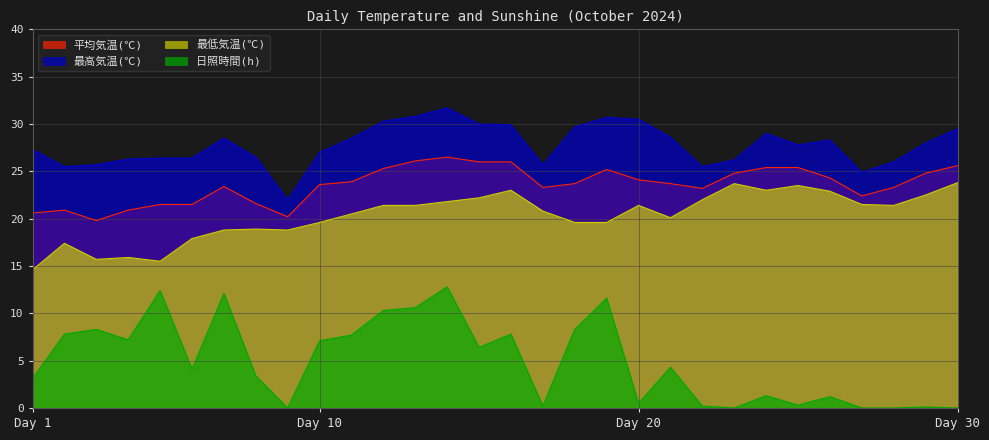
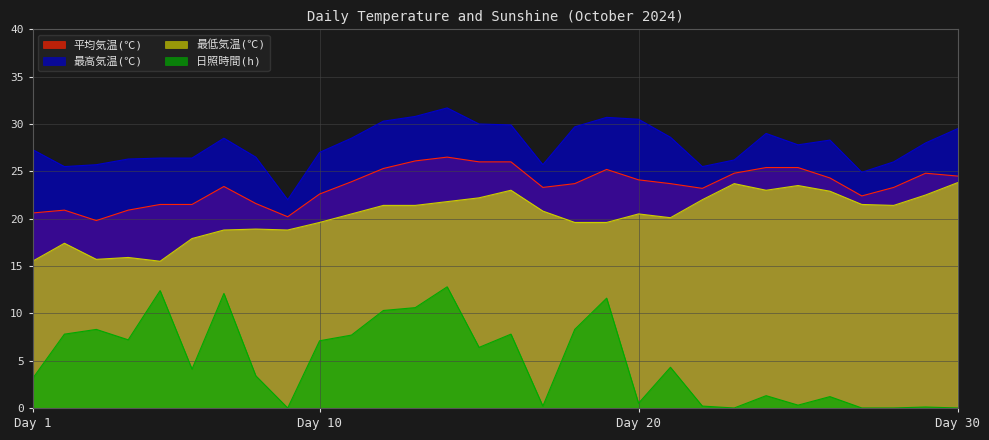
  {
    "平均気温(℃)": {
      "Day 1": 21,
-     "Day 10": 24,
+     "Day 10": 23,
      "Day 20": 24,
-     "Day 30": 26
+     "Day 30": 25
    },
    "最高気温(℃)": {
      "Day 1": 27,
      "Day 10": 27,
      "Day 20": 31,
      "Day 30": 30
    },
    "最低気温(℃)": {
-     "Day 1": 15,
+     "Day 1": 16,
      "Day 10": 20,
-     "Day 20": 21.4,
+     "Day 20": 20.5,
      "Day 30": 24
    },
    "日照時間(h)": {
      "Day 1": 3,
      "Day 10": 7,
      "Day 20": 1,
      "Day 30": 0
    }
  }
